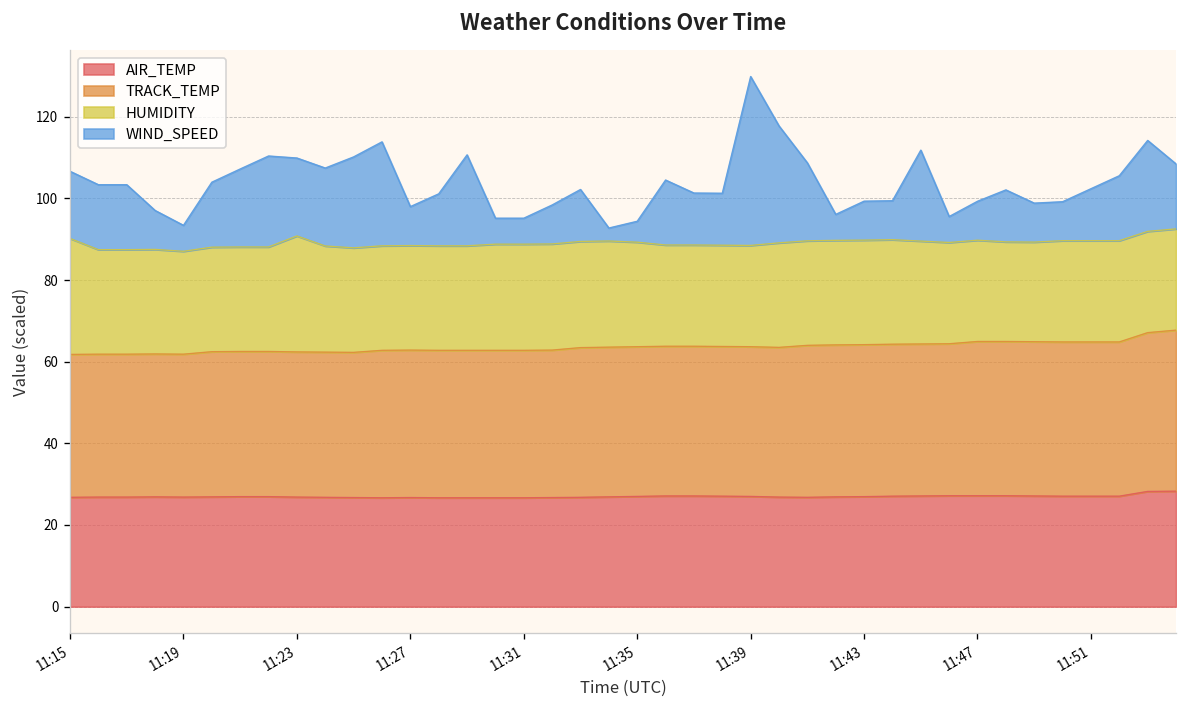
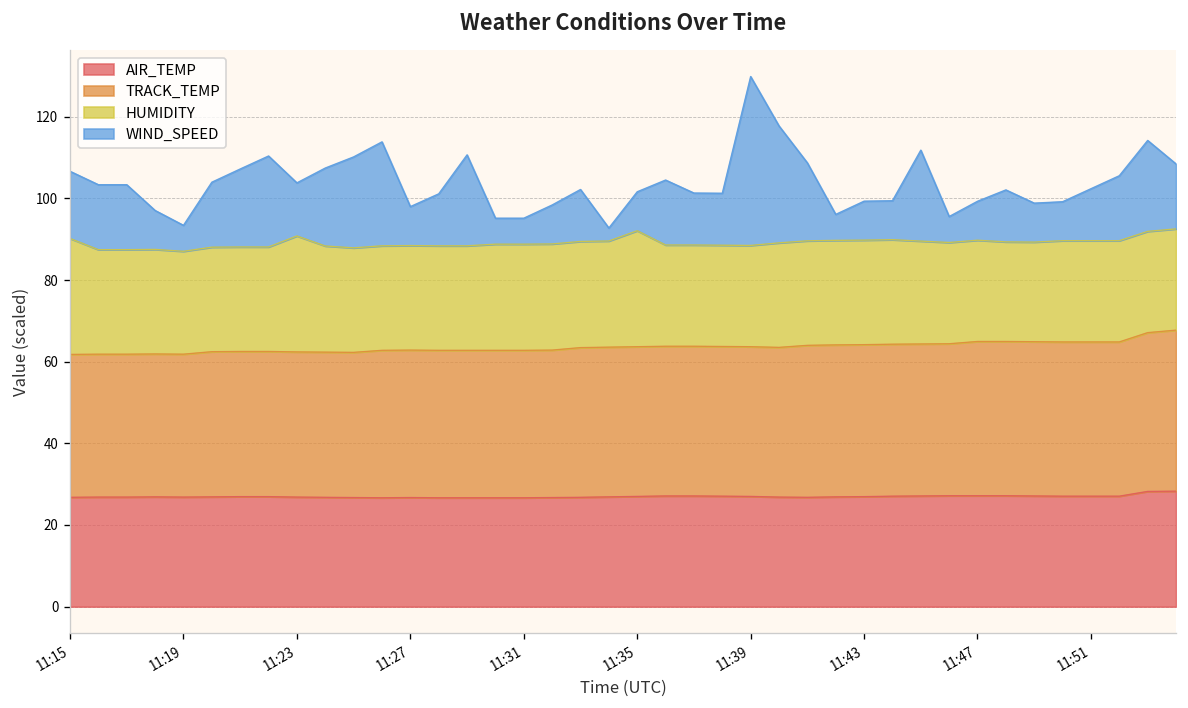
  {
    "HUMIDITY": {
      "11:15": 28,
      "11:19": 25,
      "11:23": 28,
      "11:27": 26,
      "11:31": 26,
-     "11:35": 26,
+     "11:35": 28,
      "11:39": 25,
      "11:43": 26,
      "11:47": 25,
      "11:51": 25
    },
    "WIND_SPEED": {
      "11:15": 16,
      "11:19": 6,
-     "11:23": 19,
+     "11:23": 13,
      "11:27": 10,
      "11:31": 6,
-     "11:35": 5,
+     "11:35": 10,
      "11:39": 41,
      "11:43": 10,
      "11:47": 10,
      "11:51": 13
    }
  }
